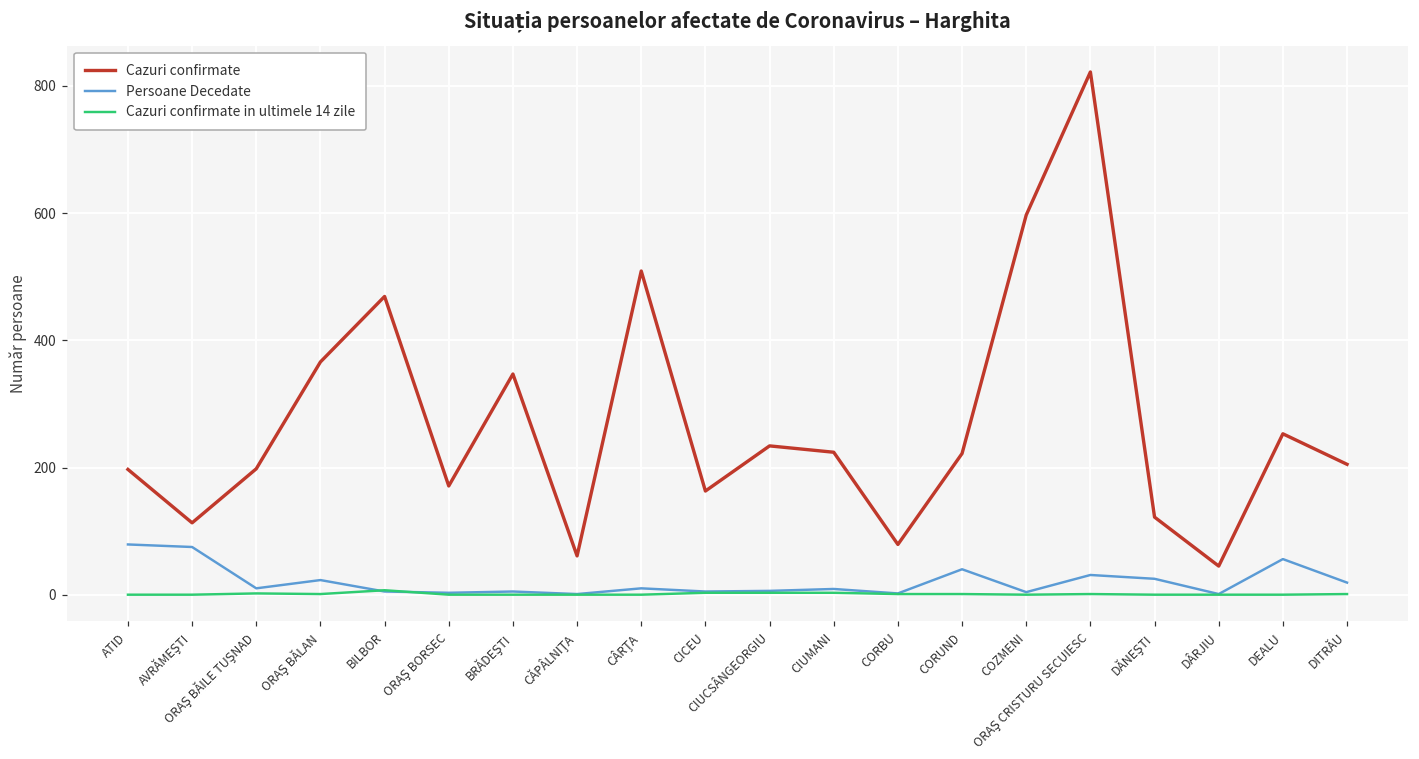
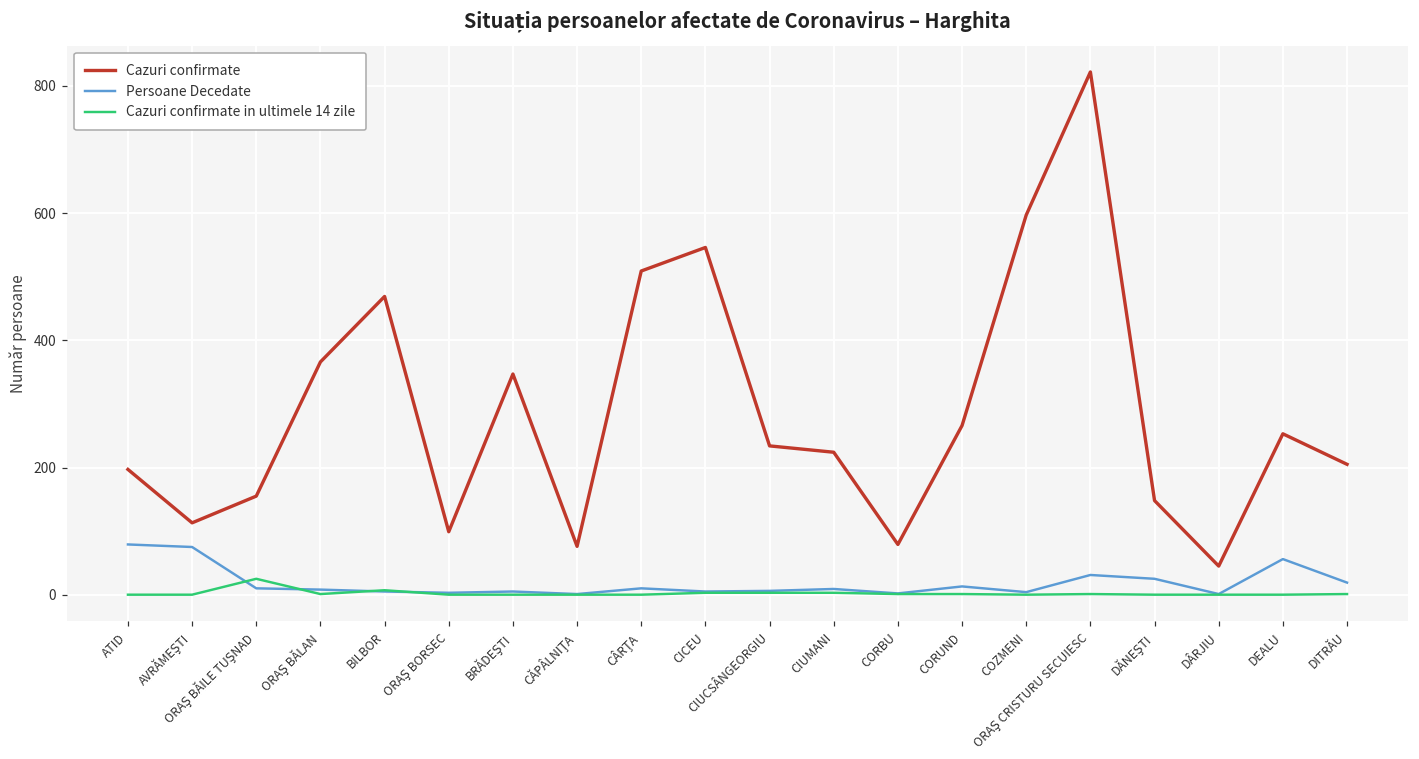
  {
    "Cazuri confirmate": {
      "ATID": 200,
      "AVRĂMEŞTI": 110,
-     "ORAŞ BĂILE TUŞNAD": 200,
+     "ORAŞ BĂILE TUŞNAD": 160,
      "ORAŞ BĂLAN": 370,
      "BILBOR": 470,
-     "ORAŞ BORSEC": 170,
+     "ORAŞ BORSEC": 100,
      "BRĂDEŞTI": 350,
-     "CĂPÂLNIŢA": 60,
+     "CĂPÂLNIŢA": 80,
      "CÂRŢA": 510,
-     "CICEU": 160,
+     "CICEU": 550,
      "CIUCSÂNGEORGIU": 230,
      "CIUMANI": 220,
      "CORBU": 80,
-     "CORUND": 220,
+     "CORUND": 270,
      "COZMENI": 600,
      "ORAŞ CRISTURU SECUIESC": 820,
-     "DĂNEŞTI": 120,
+     "DĂNEŞTI": 150,
      "DÂRJIU": 50,
      "DEALU": 250,
      "DITRĂU": 210
    },
    "Persoane Decedate": {
      "ATID": 80,
      "AVRĂMEŞTI": 80,
      "ORAŞ BĂILE TUŞNAD": 10,
-     "ORAŞ BĂLAN": 20,
+     "ORAŞ BĂLAN": 10,
      "BRĂDEŞTI": 10,
      "CÂRŢA": 10,
      "CIUMANI": 10,
-     "CORUND": 40,
+     "CORUND": 10,
      "ORAŞ CRISTURU SECUIESC": 30,
      "DĂNEŞTI": 30,
      "DEALU": 60,
      "DITRĂU": 20
    },
    "Cazuri confirmate in ultimele 14 zile": {
      "ATID": 0,
      "AVRĂMEŞTI": 0,
-     "ORAŞ BĂILE TUŞNAD": 0,
+     "ORAŞ BĂILE TUŞNAD": 30,
      "ORAŞ BĂLAN": 0,
      "BRĂDEŞTI": 0,
      "CÂRŢA": 0,
      "CIUMANI": 0,
      "CORUND": 0,
      "ORAŞ CRISTURU SECUIESC": 0,
      "DĂNEŞTI": 0,
      "DEALU": 0,
      "DITRĂU": 0
    }
  }
